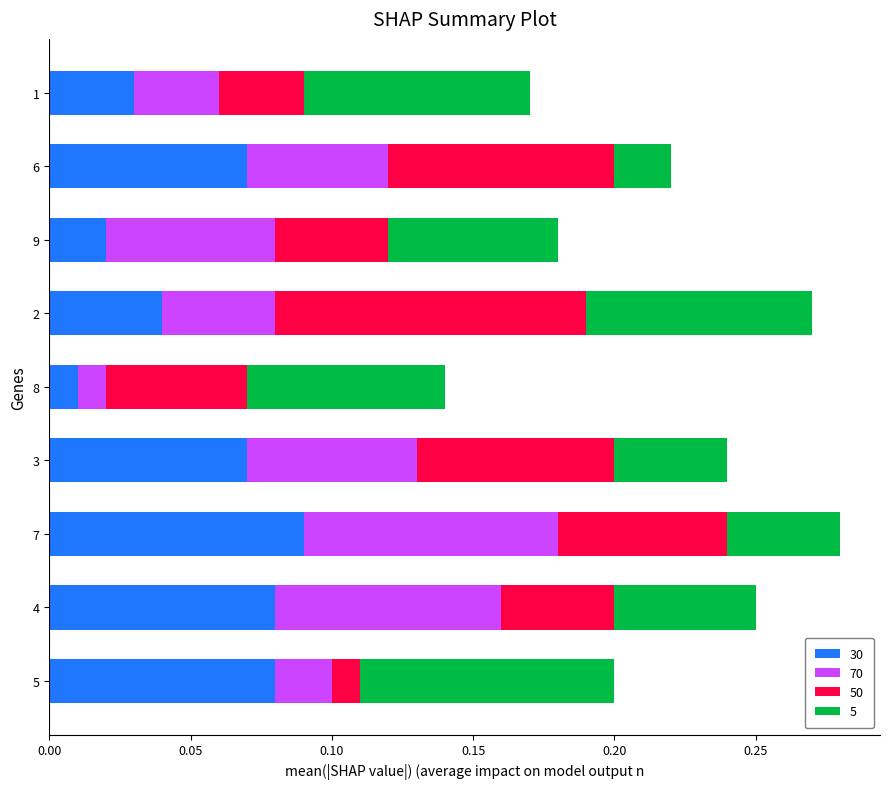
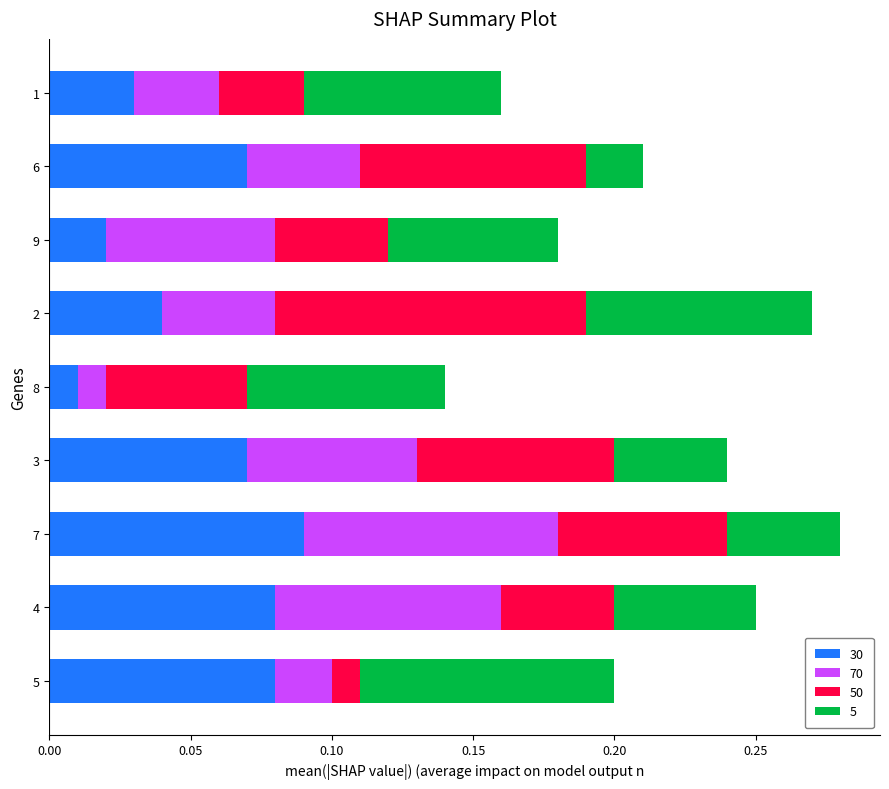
  {
    "30": {
      "1": 0.030,
      "6": 0.070,
      "9": 0.020,
      "2": 0.040,
      "8": 0.010,
      "3": 0.070,
      "7": 0.090,
      "4": 0.080,
      "5": 0.080
    },
    "70": {
      "1": 0.030,
-     "6": 0.050,
+     "6": 0.040,
      "9": 0.060,
      "2": 0.040,
      "8": 0.010,
      "3": 0.060,
      "7": 0.090,
      "4": 0.080,
      "5": 0.020
    },
    "50": {
      "1": 0.030,
      "6": 0.080,
      "9": 0.040,
      "2": 0.110,
      "8": 0.050,
      "3": 0.070,
      "7": 0.060,
      "4": 0.040,
      "5": 0.010
    },
    "5": {
-     "1": 0.080,
+     "1": 0.070,
      "6": 0.020,
      "9": 0.060,
      "2": 0.080,
      "8": 0.070,
      "3": 0.040,
      "7": 0.040,
      "4": 0.050,
      "5": 0.090
    }
  }
